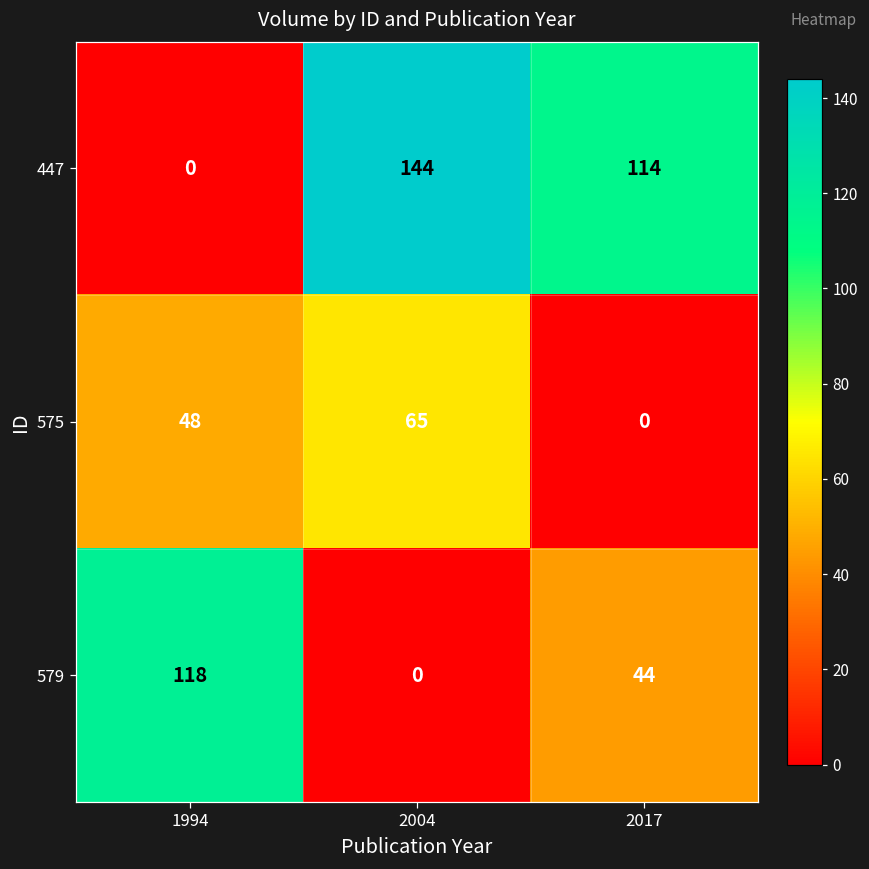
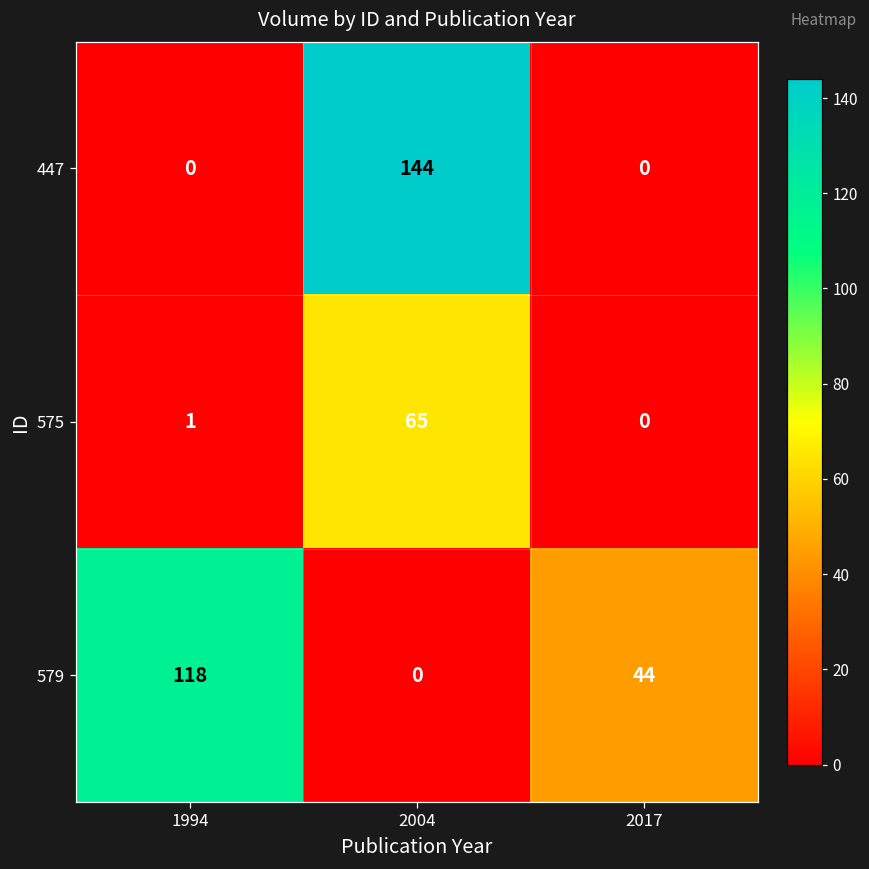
  {
    "447": {
      "1994": 0,
      "2004": 144,
-     "2017": 114
+     "2017": 0
    },
    "575": {
-     "1994": 48,
+     "1994": 1,
      "2004": 65,
      "2017": 0
    },
    "579": {
      "1994": 118,
      "2004": 0,
      "2017": 44
    }
  }
